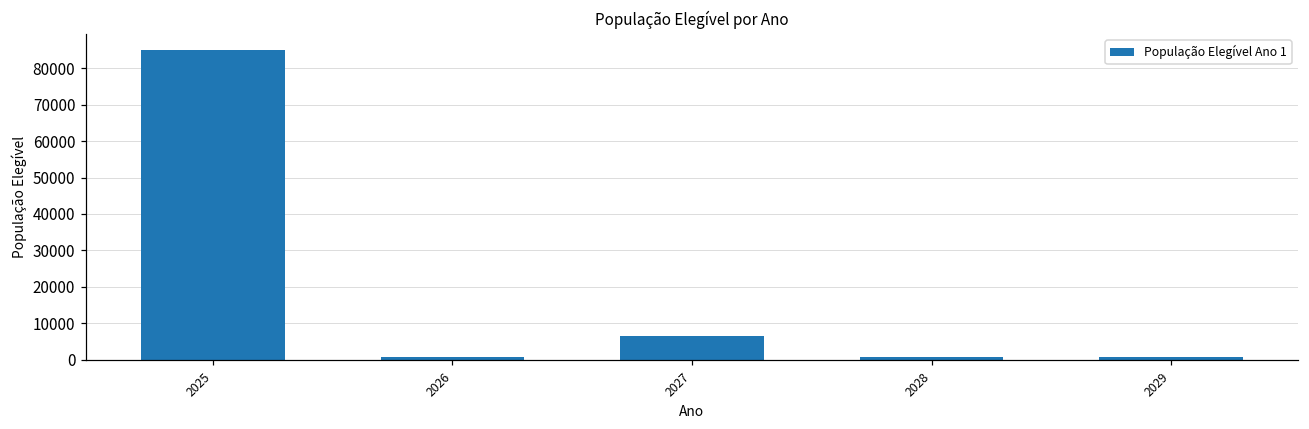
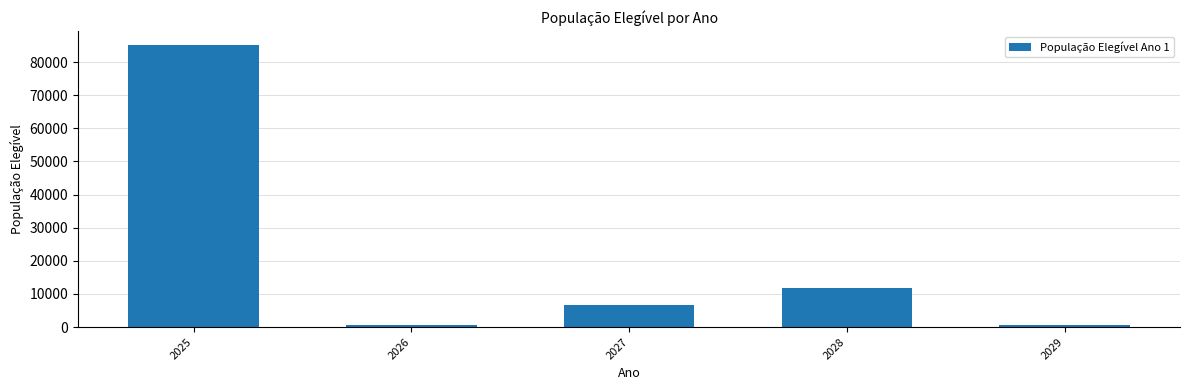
  {
    "2025": 85000,
    "2027": 7000,
-   "2028": 1000
+   "2028": 12000
  }
